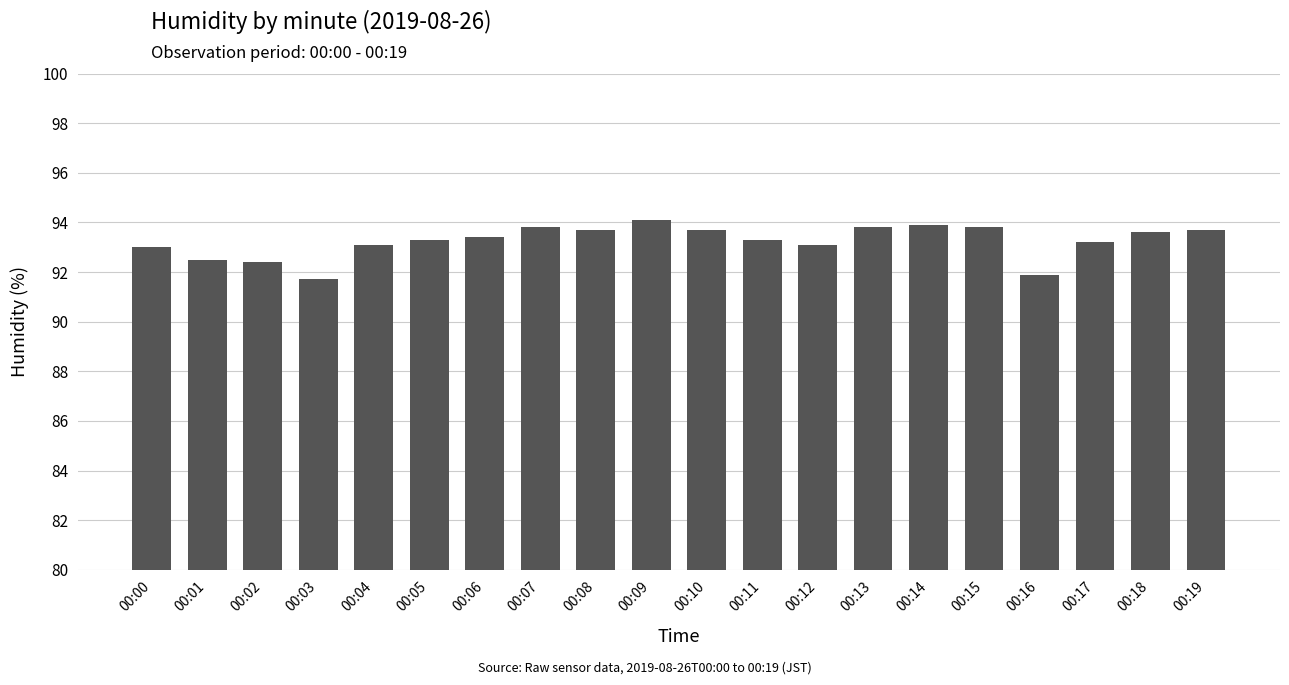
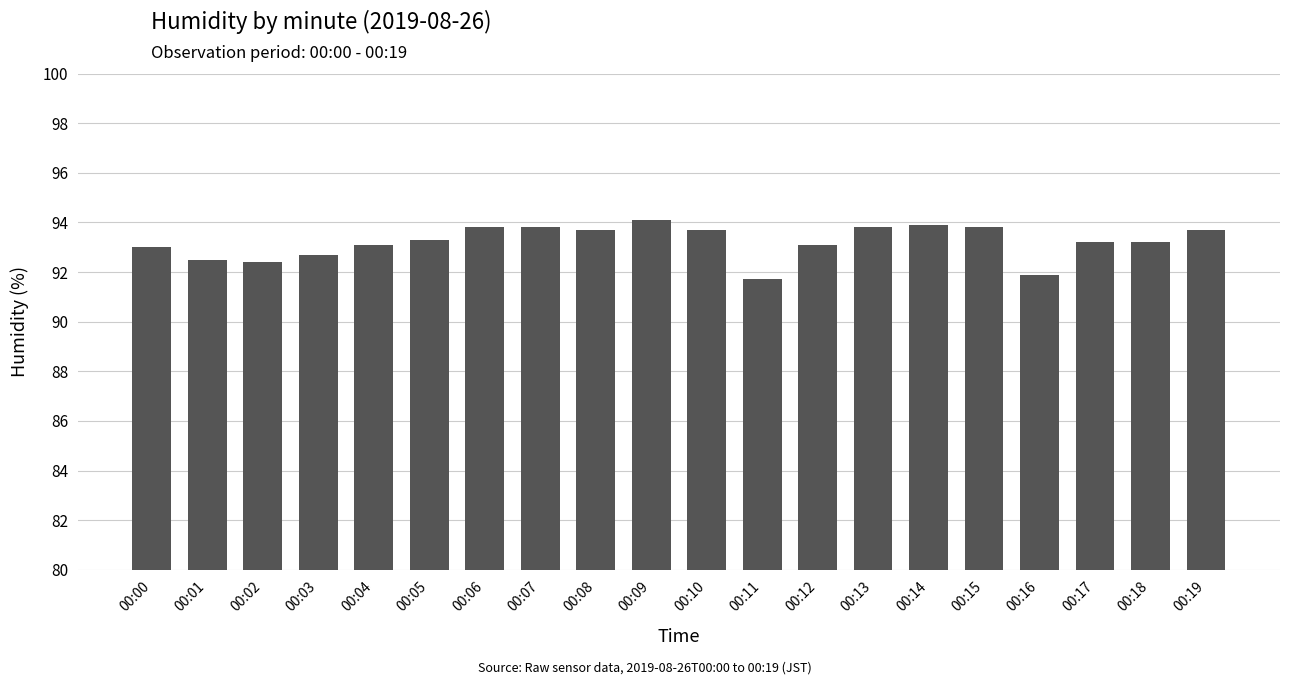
  {
    "00:00": 93.0,
    "00:01": 92.5,
    "00:02": 92.4,
-   "00:03": 91.7,
+   "00:03": 92.7,
    "00:04": 93.1,
    "00:05": 93.3,
-   "00:06": 93.4,
+   "00:06": 93.8,
    "00:07": 93.8,
    "00:08": 93.7,
    "00:09": 94.1,
    "00:10": 93.7,
-   "00:11": 93.3,
+   "00:11": 91.7,
    "00:12": 93.1,
    "00:13": 93.8,
    "00:14": 93.9,
    "00:15": 93.8,
    "00:16": 91.9,
    "00:17": 93.2,
-   "00:18": 93.6,
+   "00:18": 93.2,
    "00:19": 93.7
  }
